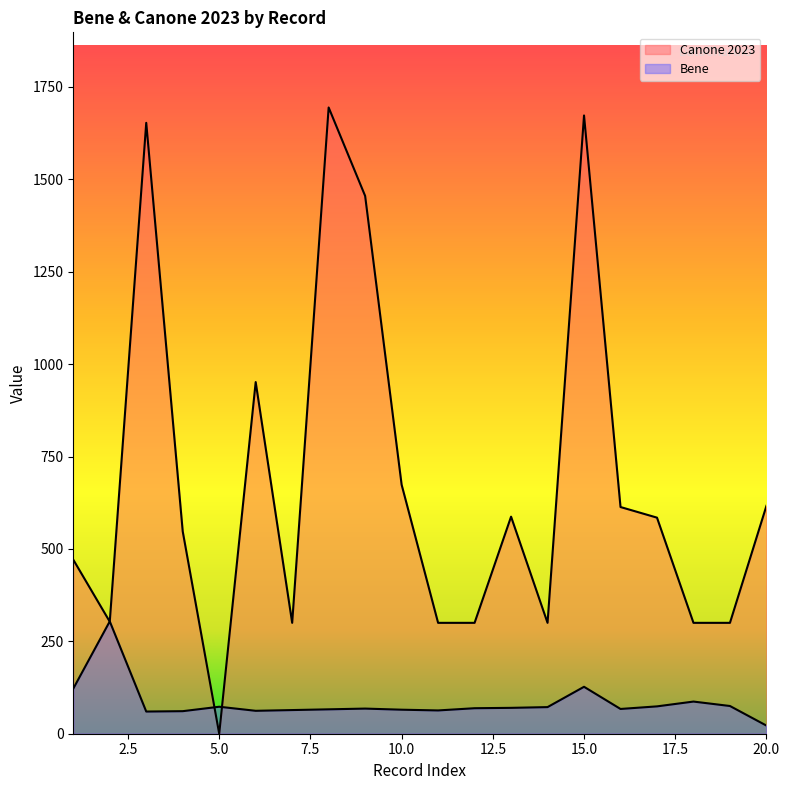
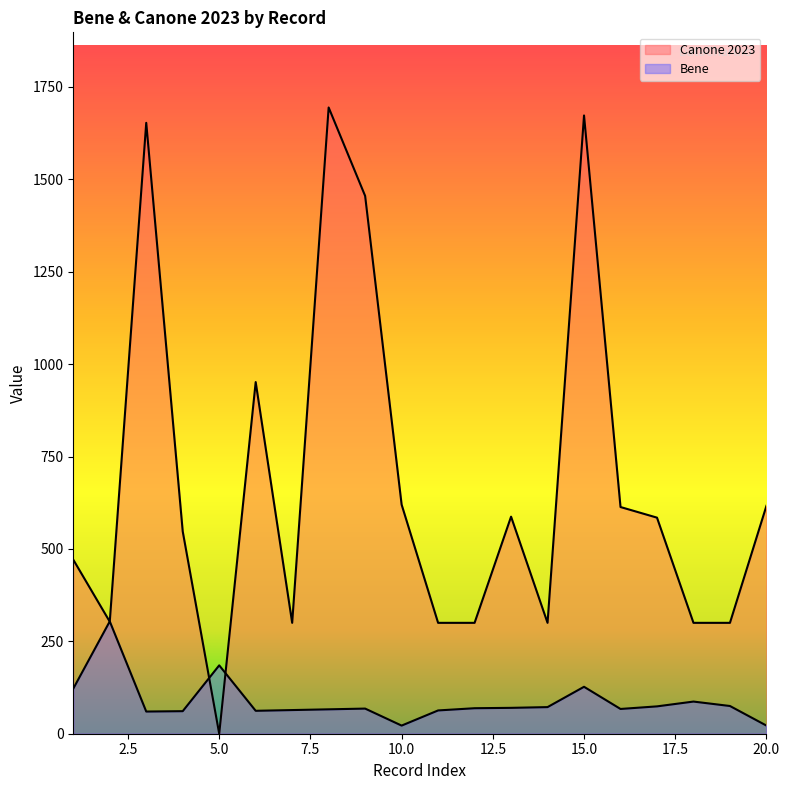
  {
    "Canone 2023": {
      "5.0": 0,
-     "10.0": 670,
+     "10.0": 620,
      "15.0": 1670,
      "20.0": 620
    },
    "Bene": {
-     "5.0": 70,
-     "10.0": 70,
+     "5.0": 190,
+     "10.0": 20,
      "15.0": 130,
      "20.0": 20
    }
  }
